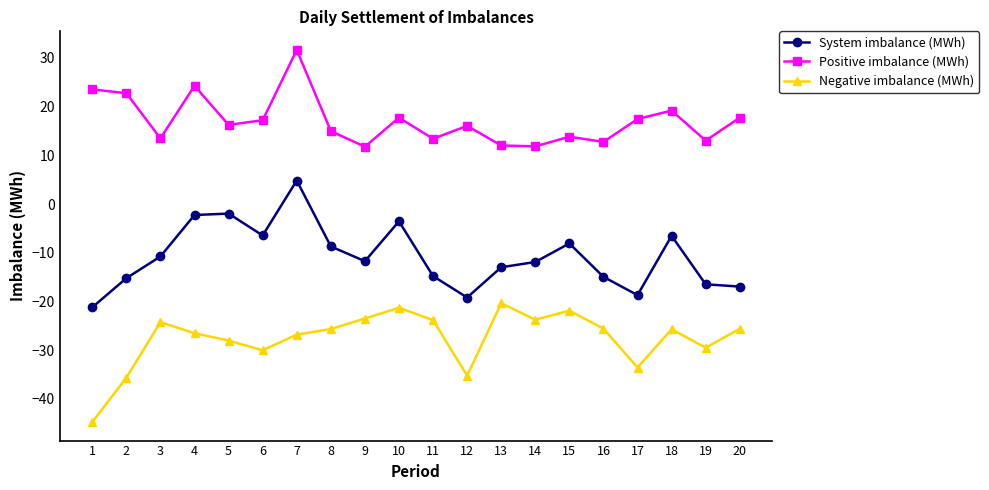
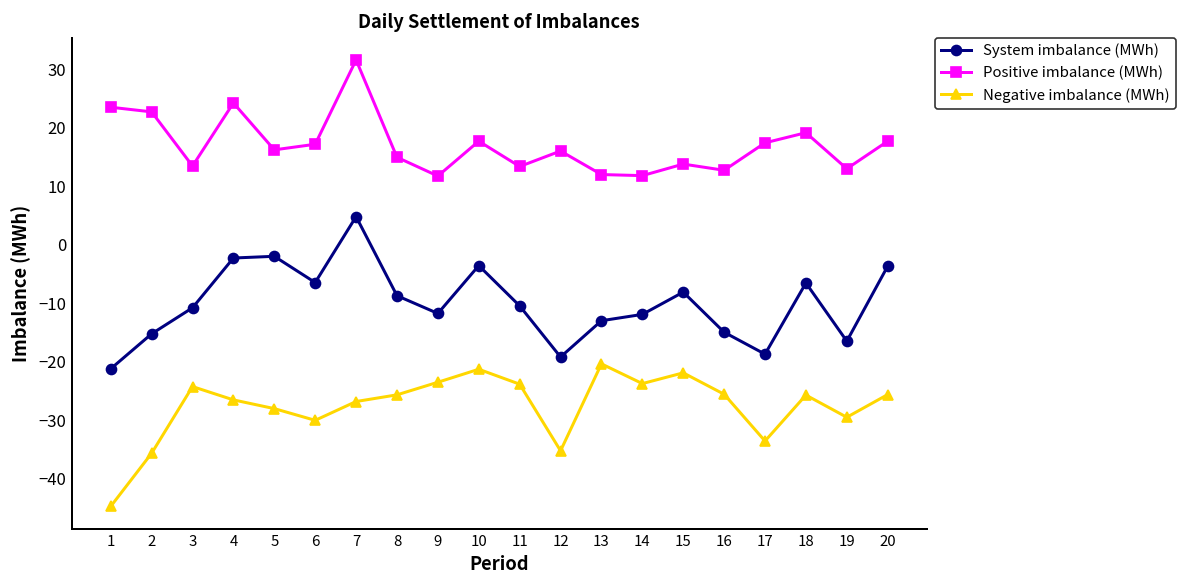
  {
    "System imbalance (MWh)": {
      "1": -21,
      "2": -15,
      "3": -11,
      "4": -2,
      "5": -2,
      "6": -6,
      "7": 5,
      "8": -9,
      "9": -12,
      "10": -4,
-     "11": -15,
+     "11": -10,
      "12": -19,
      "13": -13,
      "14": -12,
      "15": -8,
      "16": -15,
      "17": -19,
      "18": -7,
      "19": -16,
-     "20": -17
+     "20": -4
    },
    "Positive imbalance (MWh)": {
      "1": 24,
      "2": 23,
      "3": 13,
      "4": 24,
      "5": 16,
      "6": 17,
      "7": 32,
      "8": 15,
      "9": 12,
      "10": 18,
      "11": 13,
      "12": 16,
      "13": 12,
      "14": 12,
      "15": 14,
      "16": 13,
      "17": 17,
      "18": 19,
      "19": 13,
      "20": 18
    },
    "Negative imbalance (MWh)": {
      "1": -45,
      "2": -36,
      "3": -24,
      "4": -27,
      "5": -28,
      "6": -30,
      "7": -27,
      "8": -26,
      "9": -23,
      "10": -21,
      "11": -24,
      "12": -35,
      "13": -20,
      "14": -24,
      "15": -22,
      "16": -26,
      "17": -34,
      "18": -26,
      "19": -29,
      "20": -26
    }
  }
